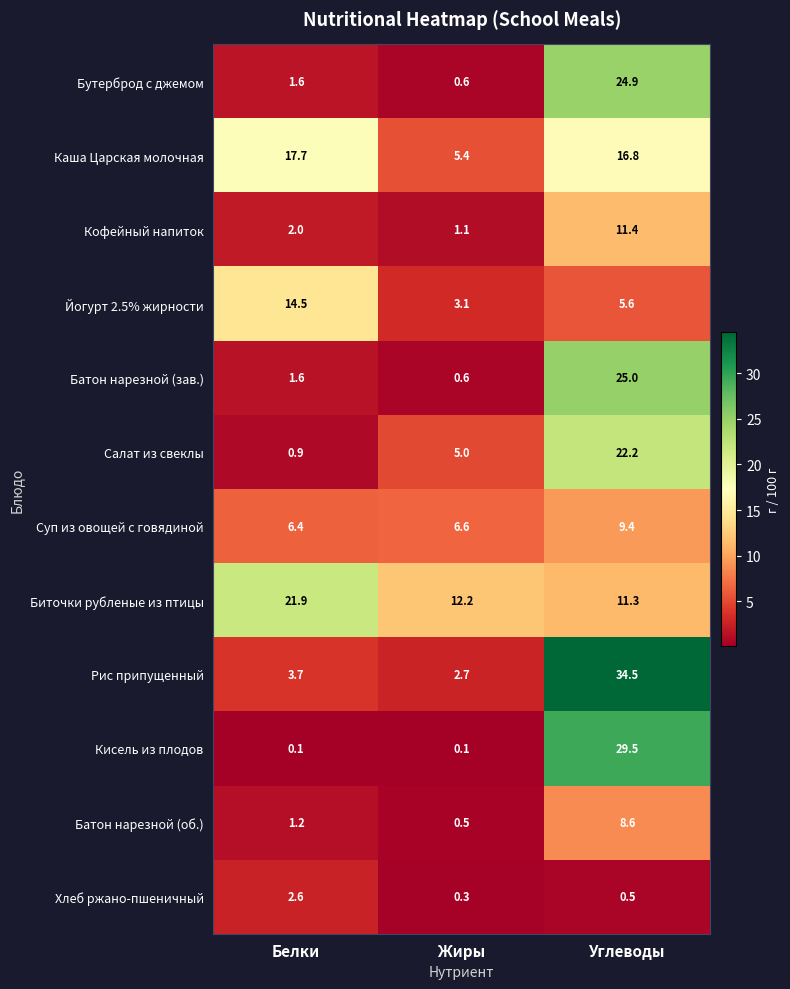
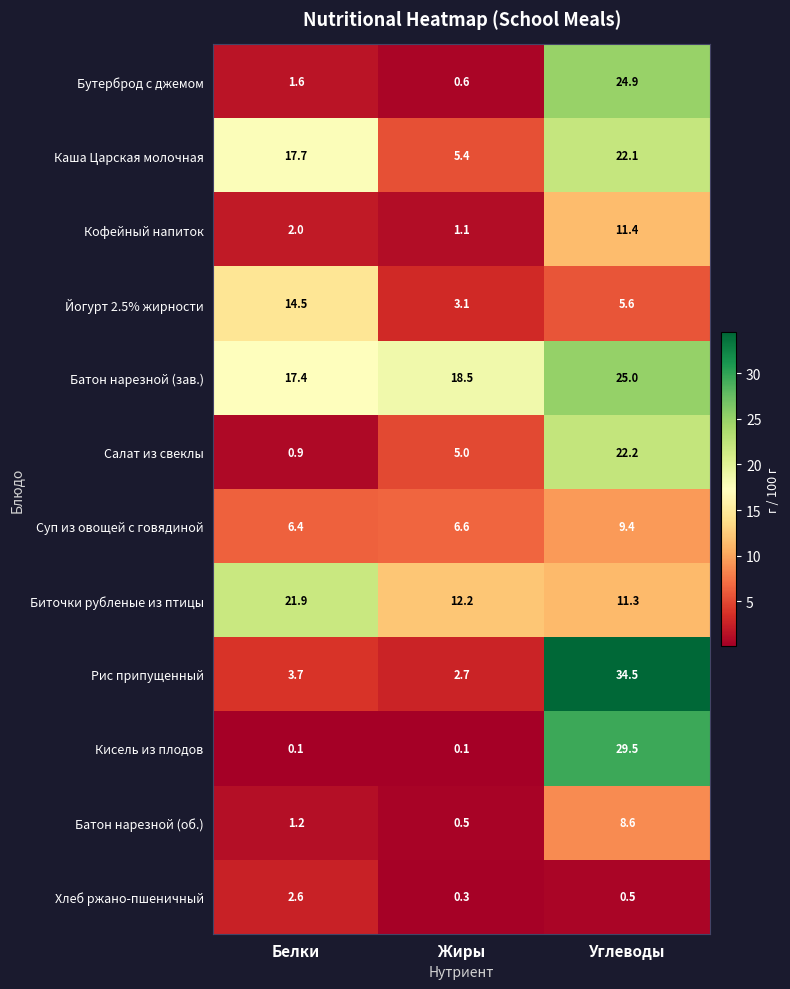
  {
    "Бутерброд с джемом": {
      "Белки": 1.6,
      "Жиры": 0.6,
      "Углеводы": 24.9
    },
    "Каша Царская молочная": {
      "Белки": 17.7,
      "Жиры": 5.4,
-     "Углеводы": 16.8
+     "Углеводы": 22.1
    },
    "Кофейный напиток": {
      "Белки": 2.0,
      "Жиры": 1.1,
      "Углеводы": 11.4
    },
    "Йогурт 2.5% жирности": {
      "Белки": 14.5,
      "Жиры": 3.1,
      "Углеводы": 5.6
    },
    "Батон нарезной (зав.)": {
-     "Белки": 1.6,
-     "Жиры": 0.6,
+     "Белки": 17.4,
+     "Жиры": 18.5,
      "Углеводы": 25.0
    },
    "Салат из свеклы": {
      "Белки": 0.9,
      "Жиры": 5.0,
      "Углеводы": 22.2
    },
    "Суп из овощей с говядиной": {
      "Белки": 6.4,
      "Жиры": 6.6,
      "Углеводы": 9.4
    },
    "Биточки рубленые из птицы": {
      "Белки": 21.9,
      "Жиры": 12.2,
      "Углеводы": 11.3
    },
    "Рис припущенный": {
      "Белки": 3.7,
      "Жиры": 2.7,
      "Углеводы": 34.5
    },
    "Кисель из плодов": {
      "Белки": 0.1,
      "Жиры": 0.1,
      "Углеводы": 29.5
    },
    "Батон нарезной (об.)": {
      "Белки": 1.2,
      "Жиры": 0.5,
      "Углеводы": 8.6
    },
    "Хлеб ржано-пшеничный": {
      "Белки": 2.6,
      "Жиры": 0.3,
      "Углеводы": 0.5
    }
  }
